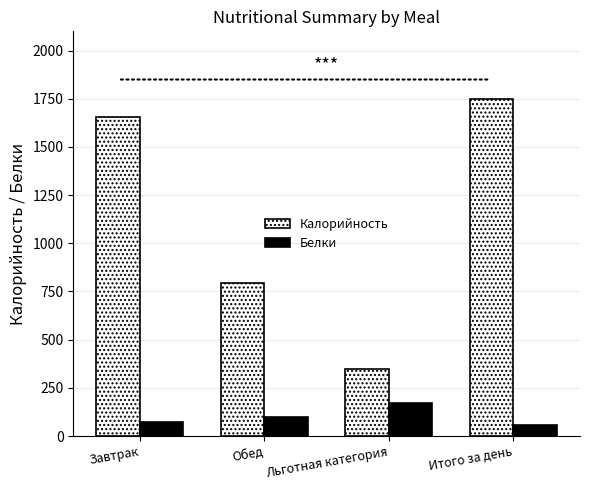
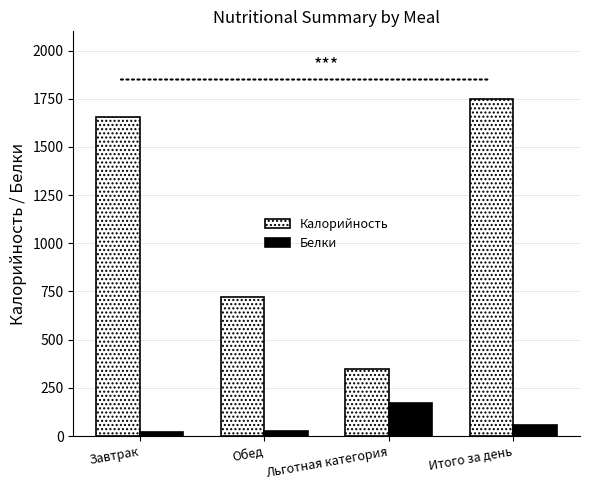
  {
    "Калорийность": {
      "Завтрак": 1660,
-     "Обед": 790,
+     "Обед": 720,
      "Льготная категория": 350,
      "Итого за день": 1750
    },
    "Белки": {
-     "Завтрак": 70,
-     "Обед": 100,
+     "Завтрак": 20,
+     "Обед": 30,
      "Льготная категория": 170,
      "Итого за день": 60
    }
  }
